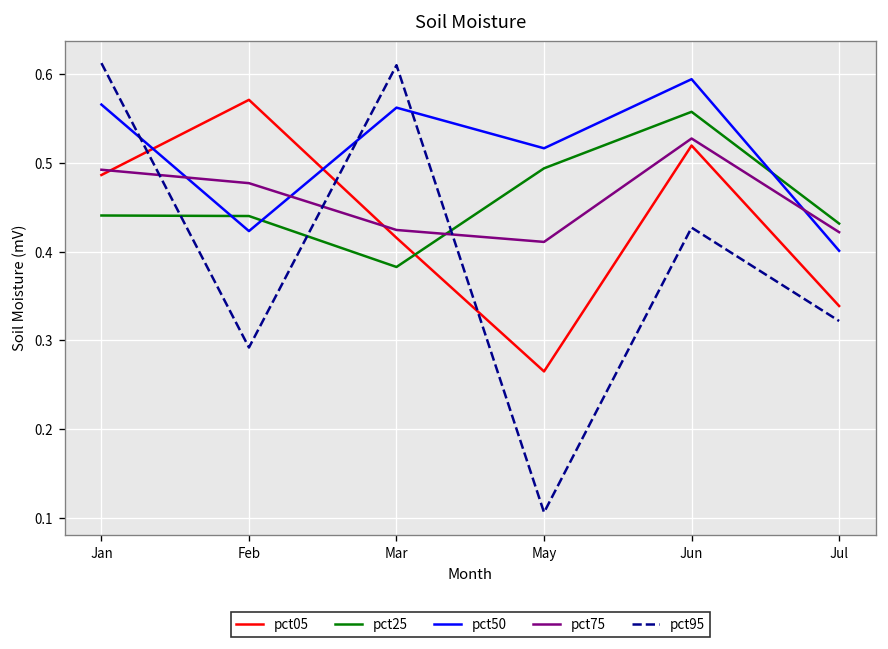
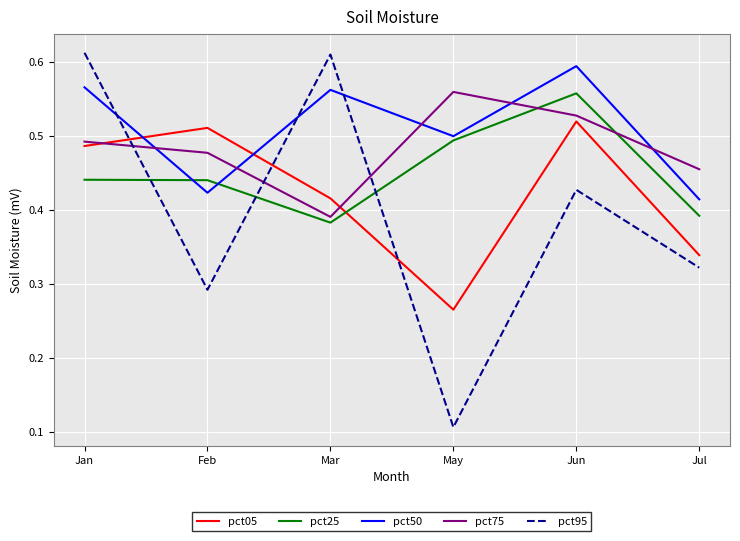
  {
    "pct05": {
      "Jan": 0.49,
-     "Feb": 0.57,
+     "Feb": 0.51,
      "Mar": 0.42,
      "May": 0.27,
      "Jun": 0.52,
      "Jul": 0.34
    },
    "pct25": {
      "Jan": 0.44,
      "Feb": 0.44,
      "Mar": 0.38,
      "May": 0.49,
      "Jun": 0.56,
-     "Jul": 0.43
+     "Jul": 0.39
    },
    "pct50": {
      "Jan": 0.57,
      "Feb": 0.42,
      "Mar": 0.56,
-     "May": 0.52,
+     "May": 0.50,
      "Jun": 0.59,
-     "Jul": 0.40
+     "Jul": 0.41
    },
    "pct75": {
      "Jan": 0.49,
      "Feb": 0.48,
-     "Mar": 0.42,
-     "May": 0.41,
+     "Mar": 0.39,
+     "May": 0.56,
      "Jun": 0.53,
-     "Jul": 0.42
+     "Jul": 0.46
    },
    "pct95": {
      "Jan": 0.61,
      "Feb": 0.29,
      "Mar": 0.61,
      "May": 0.11,
      "Jun": 0.43,
      "Jul": 0.32
    }
  }
